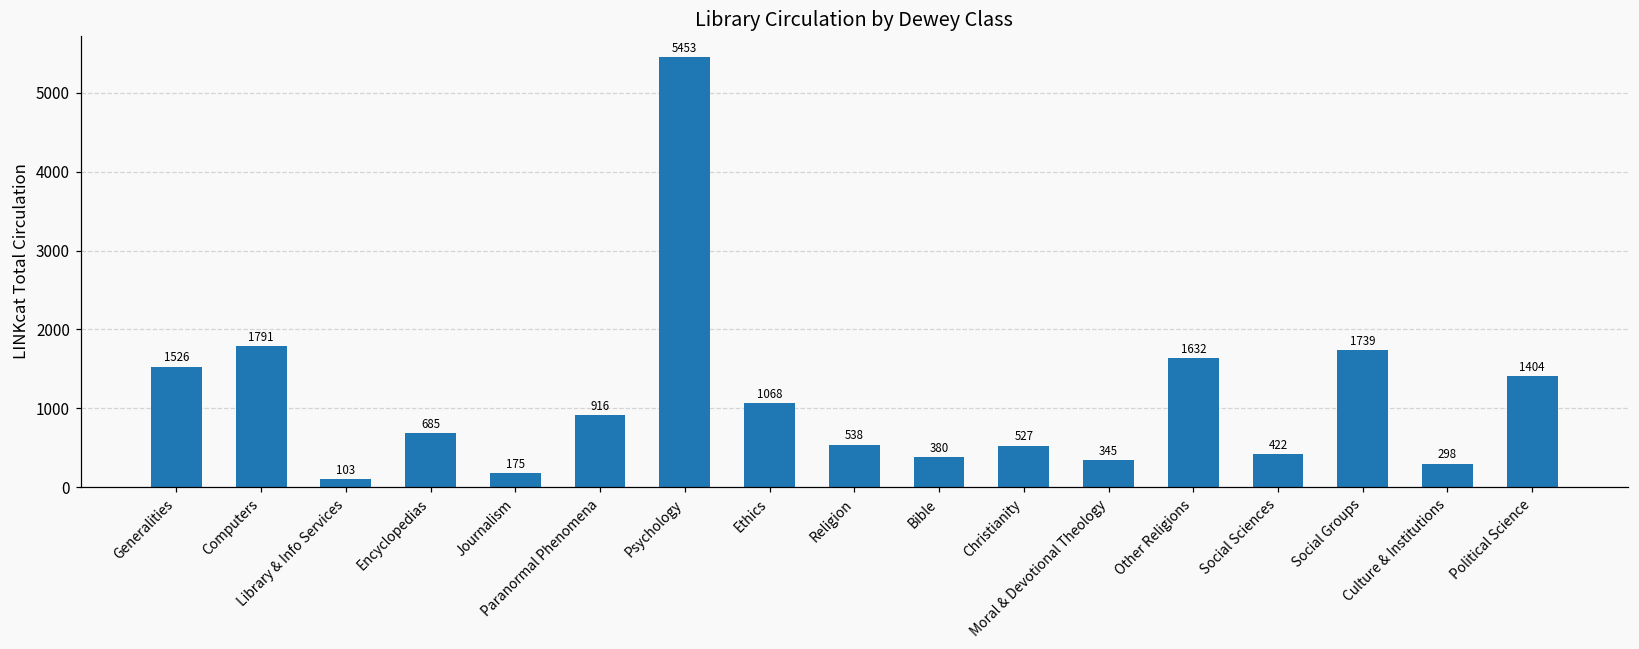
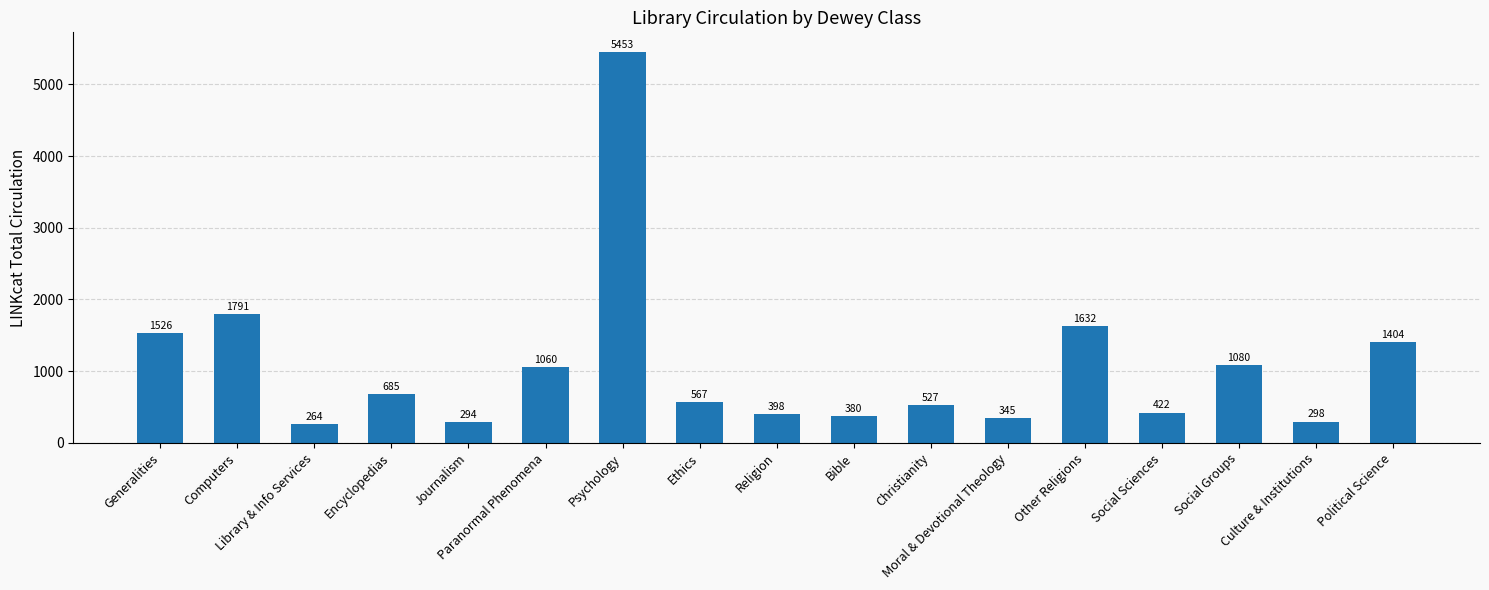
  {
    "Generalities": 1526,
    "Computers": 1791,
-   "Library & Info Services": 103,
+   "Library & Info Services": 264,
    "Encyclopedias": 685,
-   "Journalism": 175,
-   "Paranormal Phenomena": 916,
+   "Journalism": 294,
+   "Paranormal Phenomena": 1060,
    "Psychology": 5453,
-   "Ethics": 1068,
-   "Religion": 538,
+   "Ethics": 567,
+   "Religion": 398,
    "Bible": 380,
    "Christianity": 527,
    "Moral & Devotional Theology": 345,
    "Other Religions": 1632,
    "Social Sciences": 422,
-   "Social Groups": 1739,
+   "Social Groups": 1080,
    "Culture & Institutions": 298,
    "Political Science": 1404
  }
